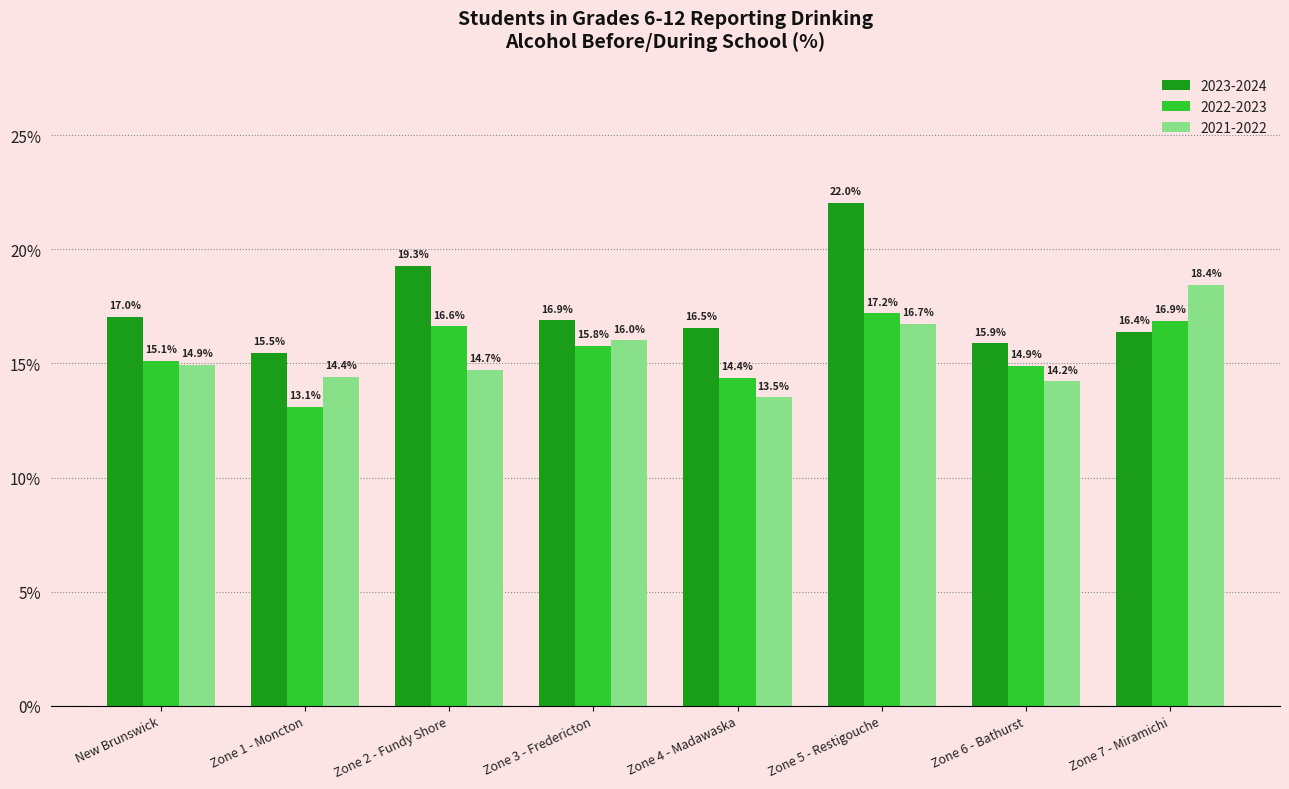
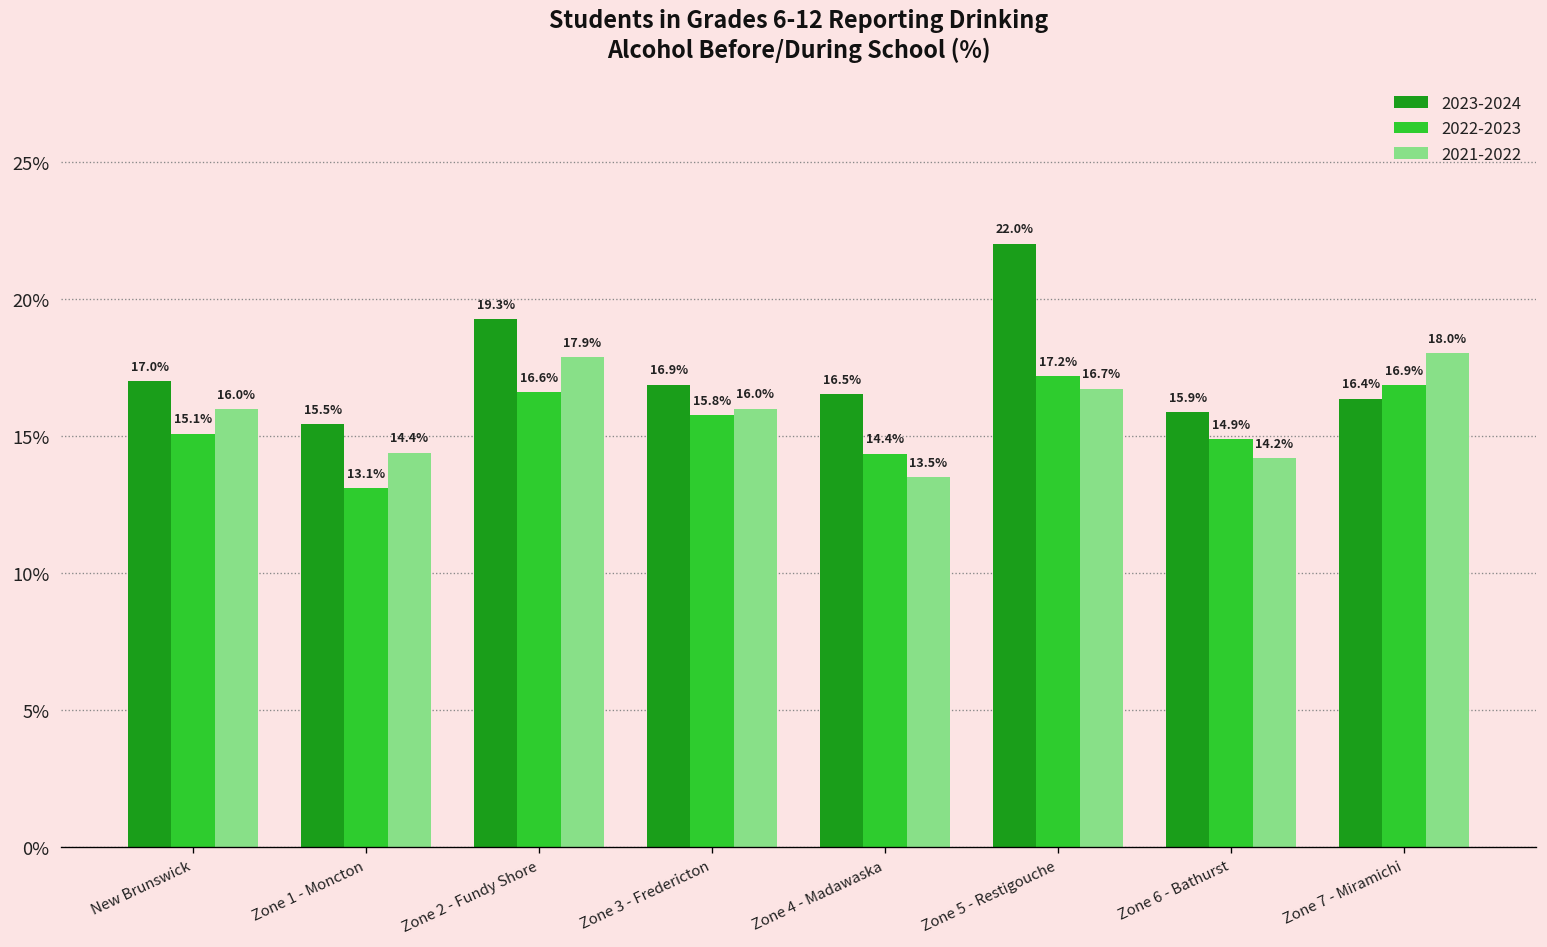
  {
    "2021-2022": {
-     "New Brunswick": "14.9%",
+     "New Brunswick": "16.0%",
      "Zone 1 - Moncton": "14.4%",
-     "Zone 2 - Fundy Shore": "14.7%",
+     "Zone 2 - Fundy Shore": "17.9%",
      "Zone 3 - Fredericton": "16.0%",
      "Zone 4 - Madawaska": "13.5%",
      "Zone 5 - Restigouche": "16.7%",
      "Zone 6 - Bathurst": "14.2%",
-     "Zone 7 - Miramichi": "18.4%"
+     "Zone 7 - Miramichi": "18.0%"
    }
  }
